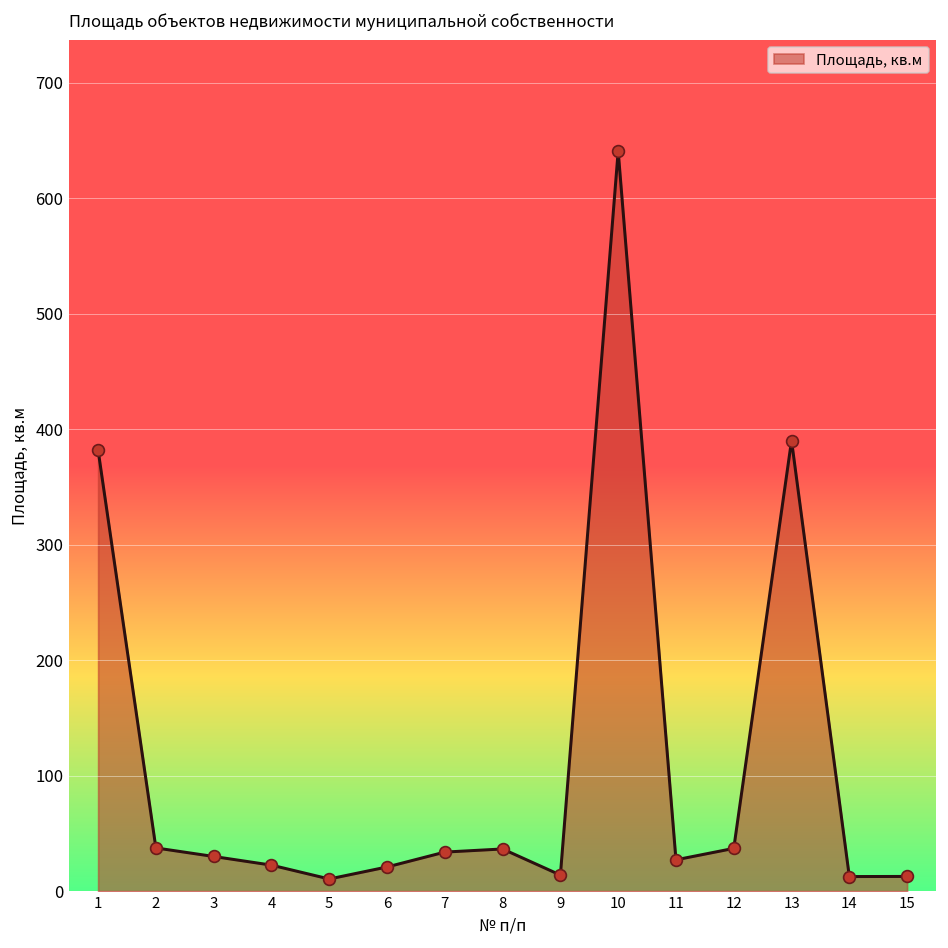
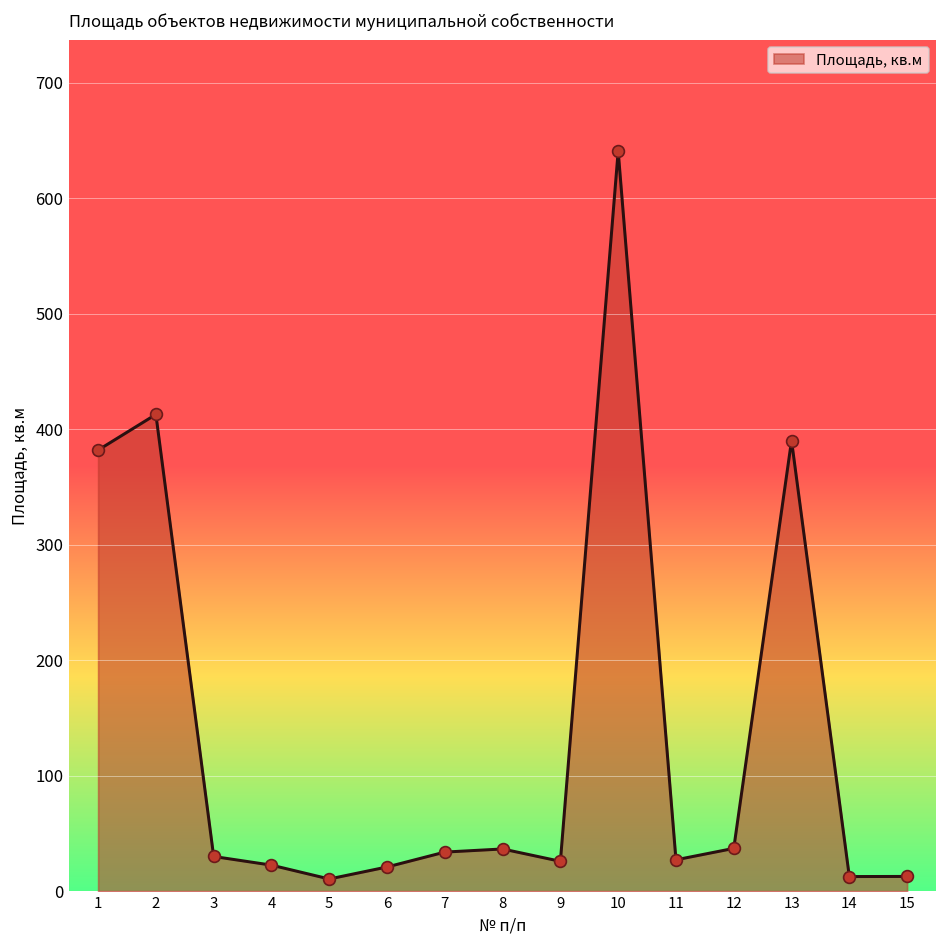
  {
    "1": 380,
-   "2": 40,
+   "2": 410,
    "3": 30,
    "4": 20,
    "5": 10,
    "6": 20,
    "7": 30,
    "8": 40,
-   "9": 10,
+   "9": 30,
    "10": 640,
    "11": 30,
    "12": 40,
    "13": 390,
    "14": 10,
    "15": 10
  }
